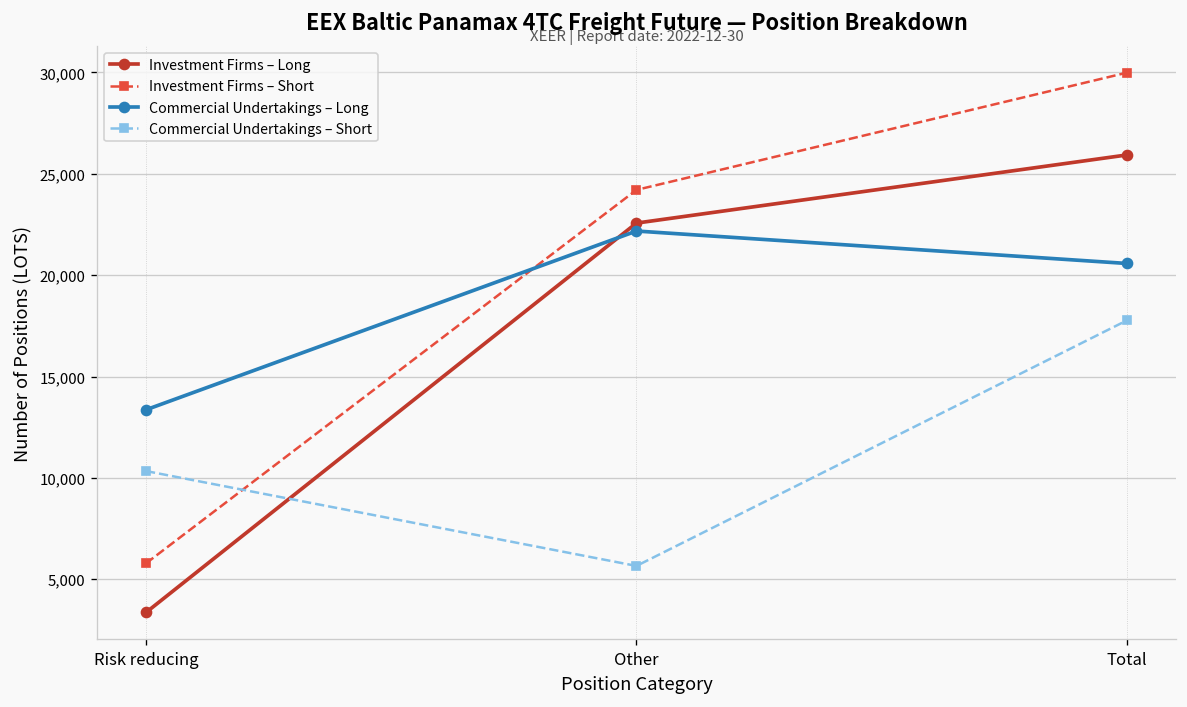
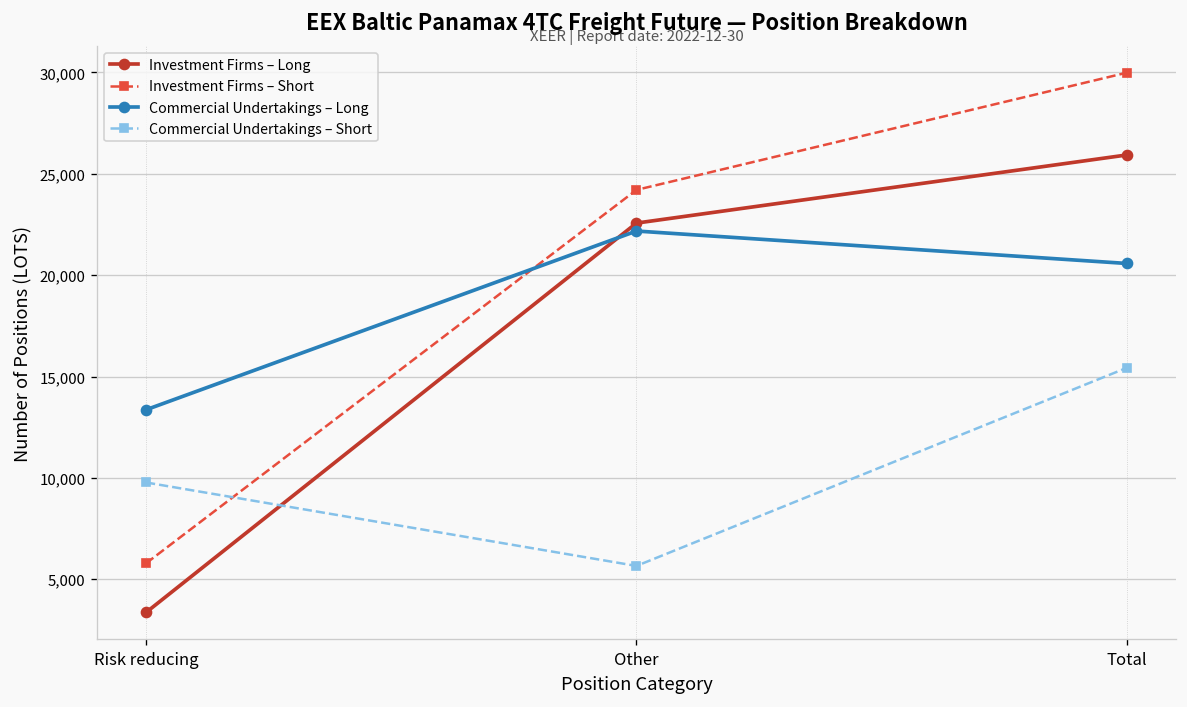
  {
    "Commercial Undertakings – Long": {
      "Risk reducing": "13,400",
      "Other": "22,200",
      "Total": "20,600"
    },
    "Commercial Undertakings – Short": {
-     "Risk reducing": "10,300",
+     "Risk reducing": "9,800",
      "Other": "5,700",
-     "Total": "17,800"
+     "Total": "15,400"
    }
  }
